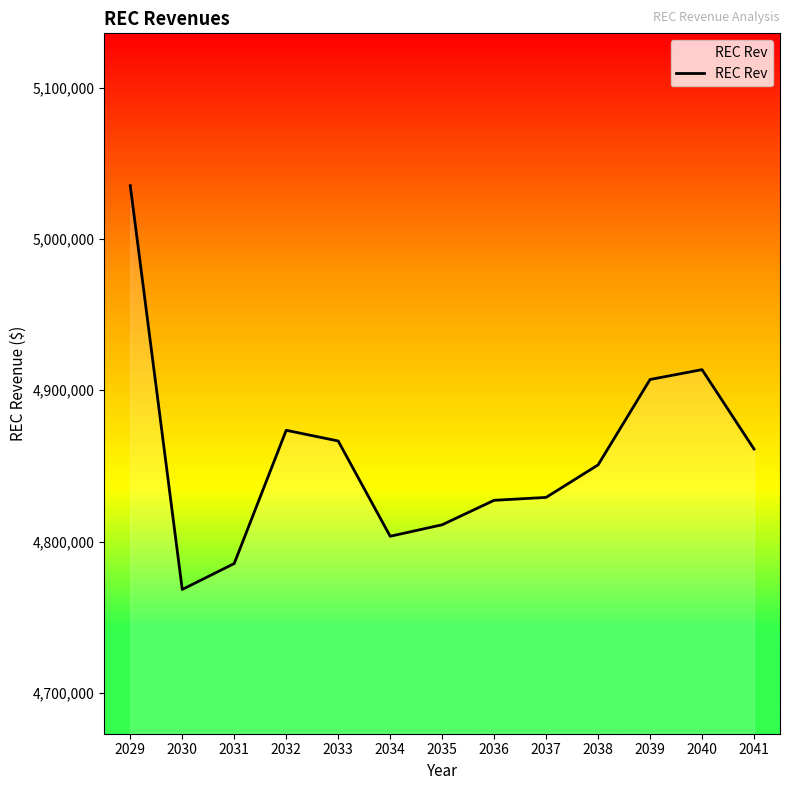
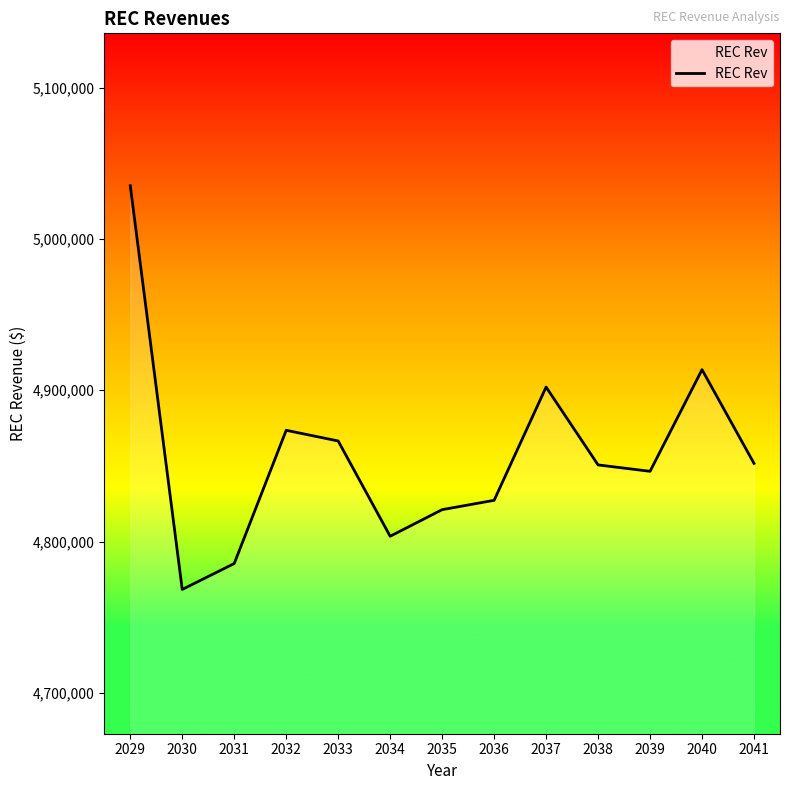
  {
    "2029": "5,035,000",
    "2030": "4,768,000",
    "2031": "4,785,000",
    "2032": "4,874,000",
    "2033": "4,866,000",
    "2034": "4,803,000",
-   "2035": "4,811,000",
+   "2035": "4,821,000",
    "2036": "4,827,000",
-   "2037": "4,829,000",
+   "2037": "4,902,000",
    "2038": "4,851,000",
-   "2039": "4,907,000",
+   "2039": "4,846,000",
    "2040": "4,914,000",
-   "2041": "4,861,000"
+   "2041": "4,852,000"
  }
